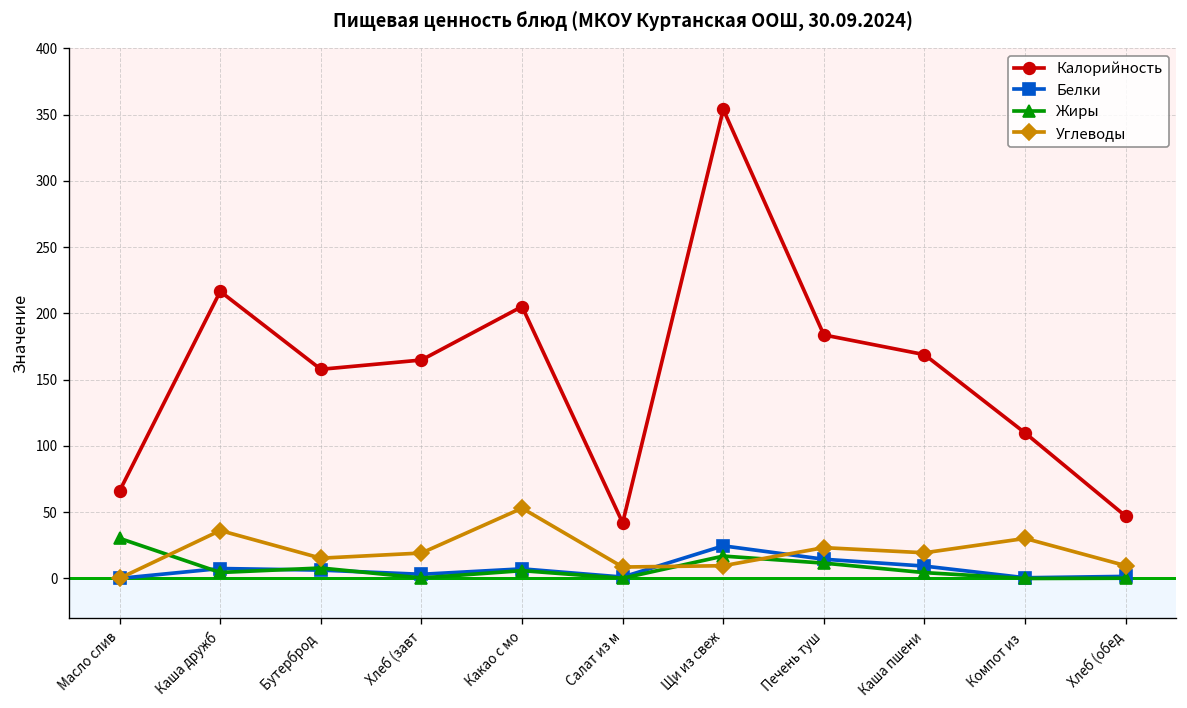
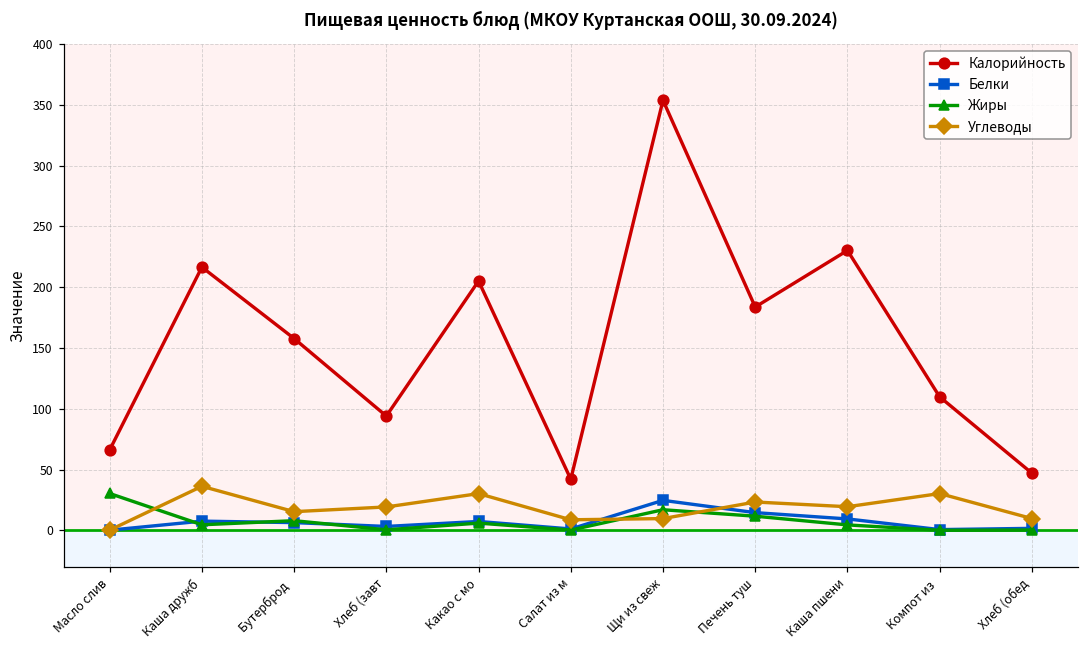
  {
    "Калорийность": {
      "Масло слив": 66,
      "Каша дружб": 217,
      "Бутерброд": 158,
-     "Хлеб (завт": 165,
+     "Хлеб (завт": 94,
      "Какао с мо": 205,
      "Салат из м": 42,
      "Щи из свеж": 354,
      "Печень туш": 184,
-     "Каша пшени": 169,
+     "Каша пшени": 230,
      "Компот из": 110,
      "Хлеб (обед": 47
    },
    "Белки": {
      "Каша дружб": 8,
      "Хлеб (завт": 3,
      "Щи из свеж": 25,
      "Печень туш": 15,
      "Каша пшени": 9
    },
    "Жиры": {
      "Масло слив": 30,
      "Каша дружб": 5,
      "Хлеб (завт": 0,
      "Щи из свеж": 17,
      "Печень туш": 12,
      "Каша пшени": 4
    },
    "Углеводы": {
      "Каша дружб": 36,
      "Бутерброд": 15,
      "Хлеб (завт": 19,
-     "Какао с мо": 53,
+     "Какао с мо": 30,
      "Салат из м": 9,
      "Щи из свеж": 10,
      "Печень туш": 23,
      "Каша пшени": 19,
      "Компот из": 30,
      "Хлеб (обед": 10
    }
  }
